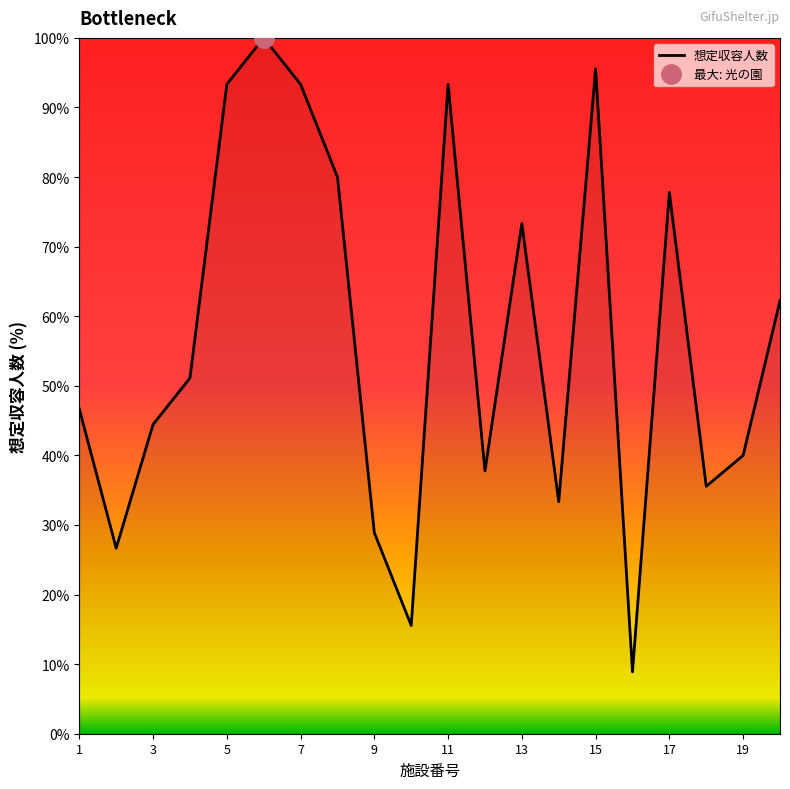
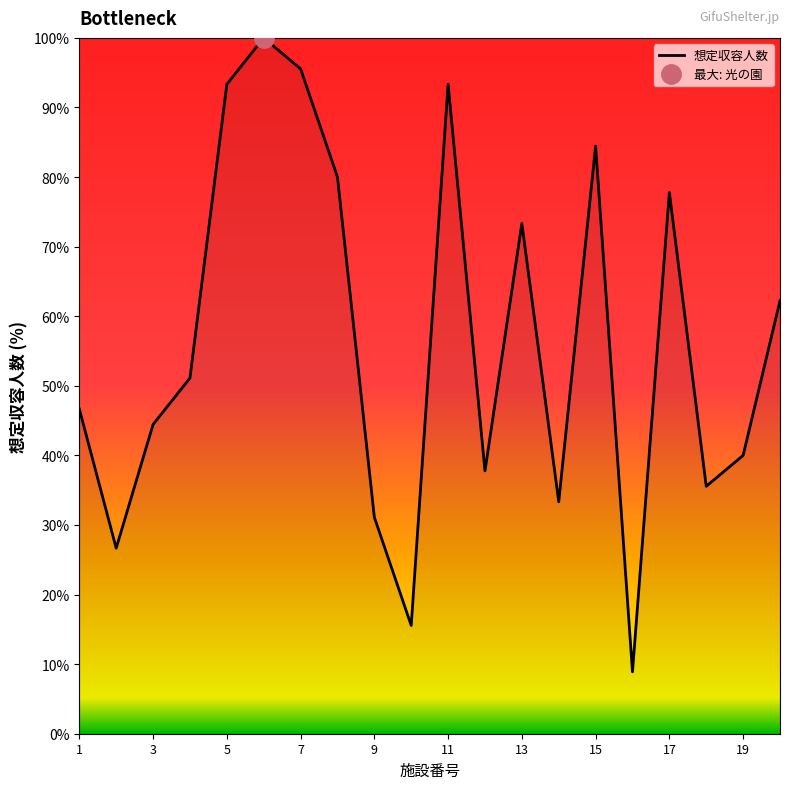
  {
    "想定収容人数": {
      "1": "47%",
      "3": "44%",
      "5": "93%",
-     "7": "93%",
-     "9": "29%",
+     "7": "96%",
+     "9": "31%",
      "11": "93%",
      "13": "73%",
-     "15": "96%",
+     "15": "84%",
      "17": "78%",
      "19": "40%"
    }
  }
